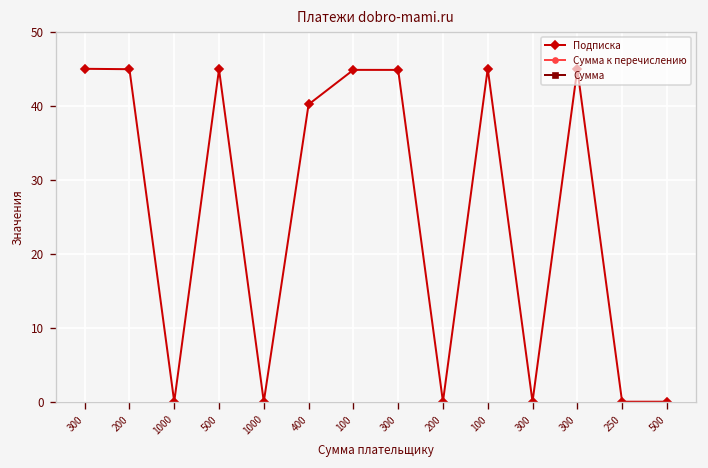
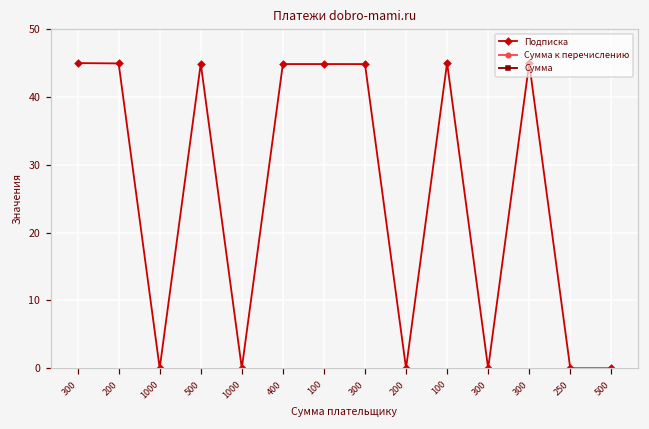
  {
    "Подписка": {
-     "400": 40,
+     "400": 45,
      "250": 0
    }
  }
